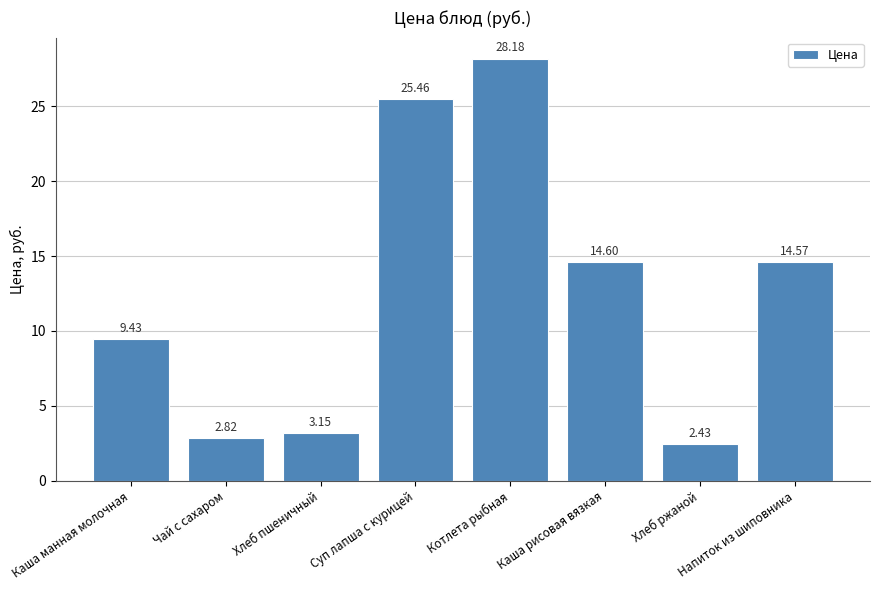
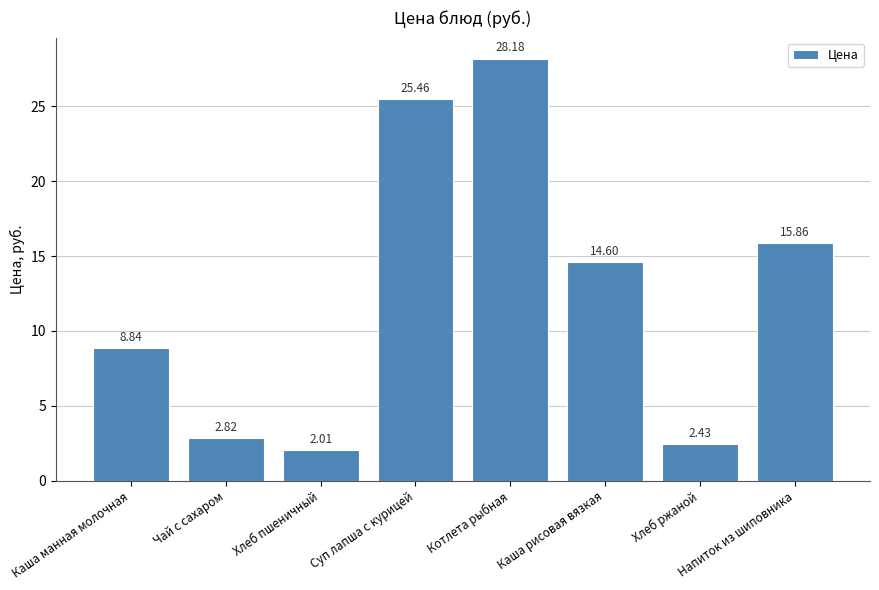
  {
-   "Каша манная молочная": 9.43,
+   "Каша манная молочная": 8.84,
    "Чай с сахаром": 2.82,
-   "Хлеб пшеничный": 3.15,
+   "Хлеб пшеничный": 2.01,
    "Суп лапша с курицей": 25.46,
    "Котлета рыбная": 28.18,
    "Каша рисовая вязкая": 14.60,
    "Хлеб ржаной": 2.43,
-   "Напиток из шиповника": 14.57
+   "Напиток из шиповника": 15.86
  }
